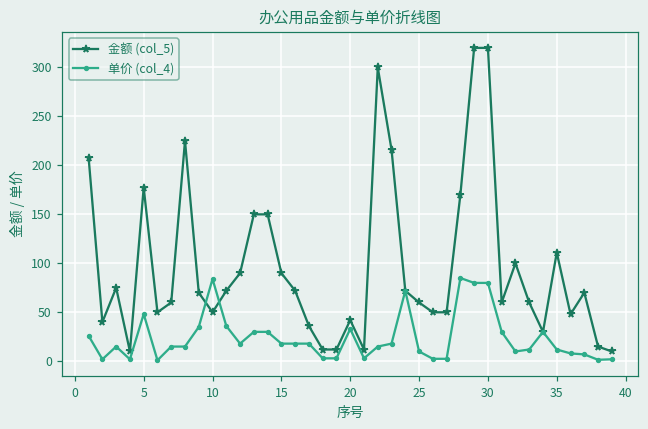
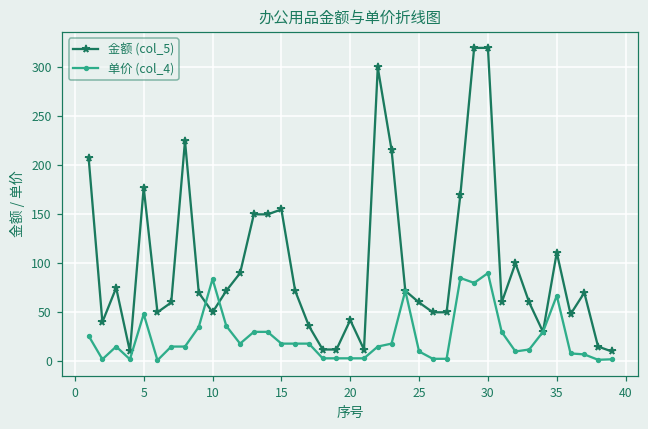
  {
    "金额 (col_5)": {
      "5": 180,
      "10": 50,
-     "15": 90,
+     "15": 160,
      "20": 40,
      "25": 60,
      "30": 320,
      "35": 110
    },
    "单价 (col_4)": {
      "5": 50,
      "10": 80,
      "15": 20,
-     "20": 30,
+     "20": 0,
      "25": 10,
-     "30": 80,
-     "35": 10
+     "30": 90,
+     "35": 70
    }
  }
